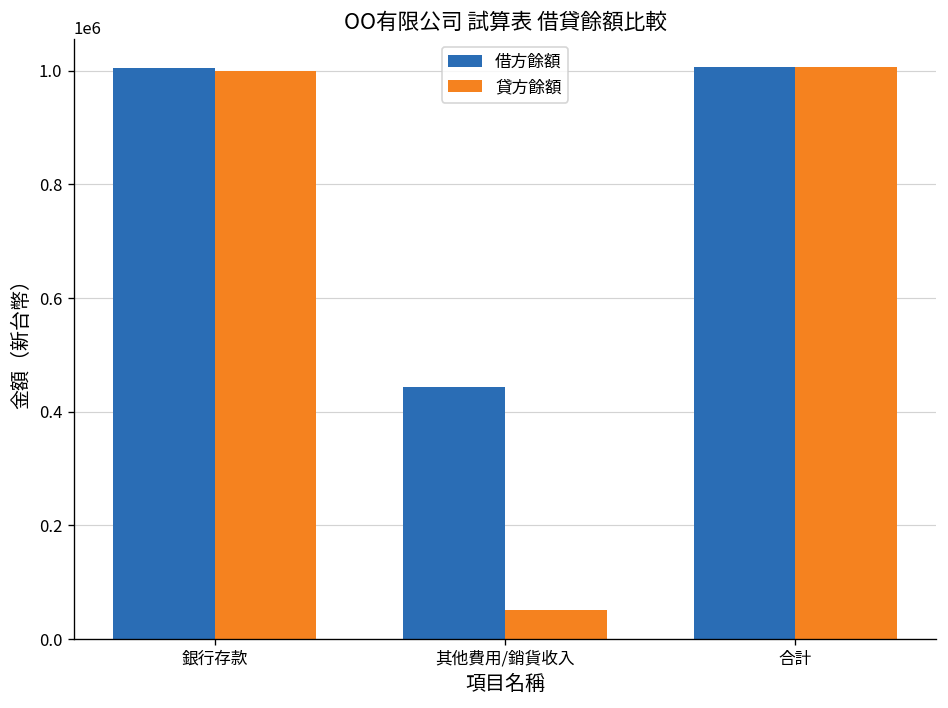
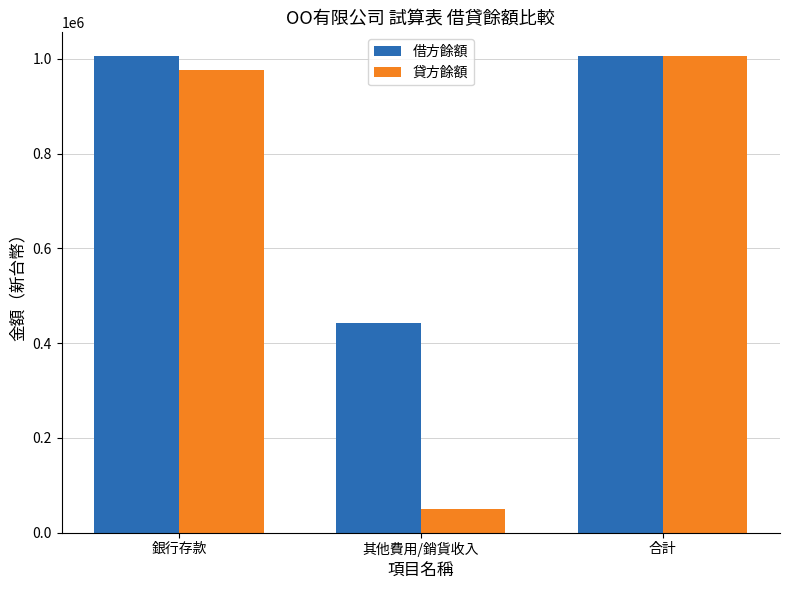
  {
    "借方餘額": {
      "銀行存款": 1010000,
      "其他費用/銷貨收入": 440000,
      "合計": 1010000
    },
    "貸方餘額": {
-     "銀行存款": 1000000,
+     "銀行存款": 980000,
      "其他費用/銷貨收入": 50000,
      "合計": 1010000
    }
  }
